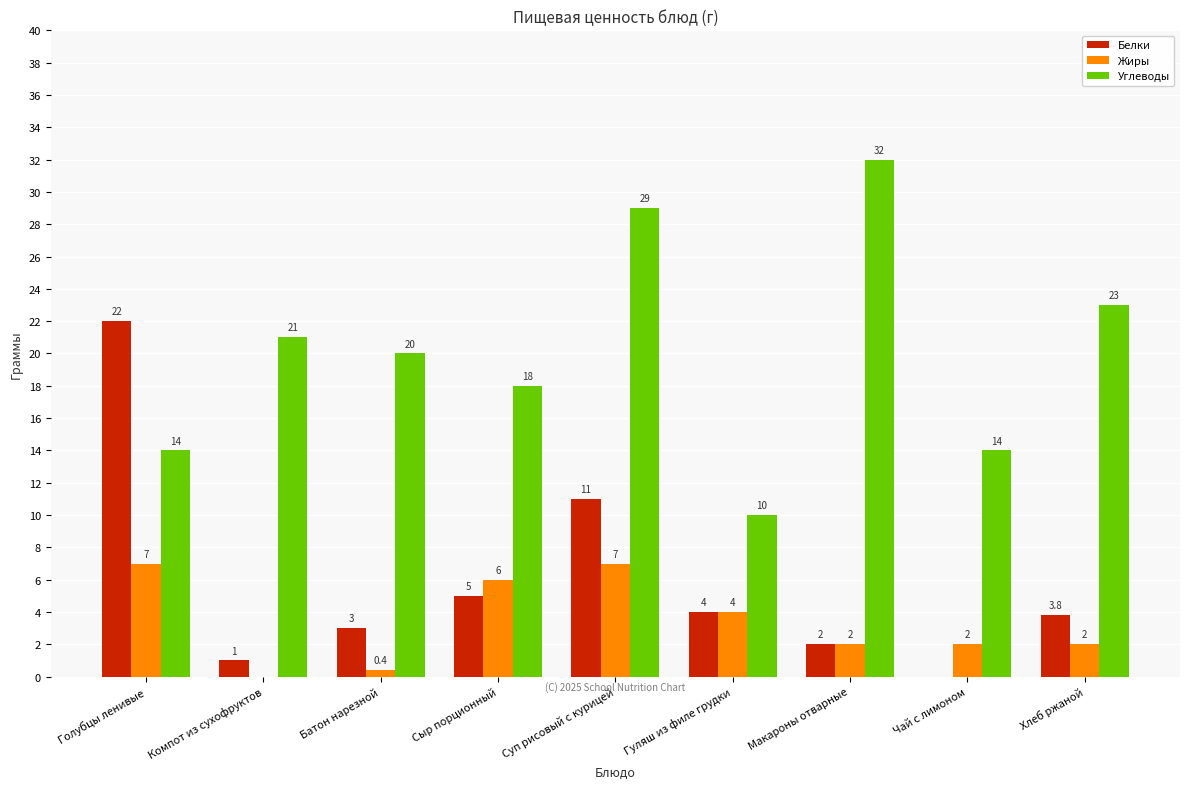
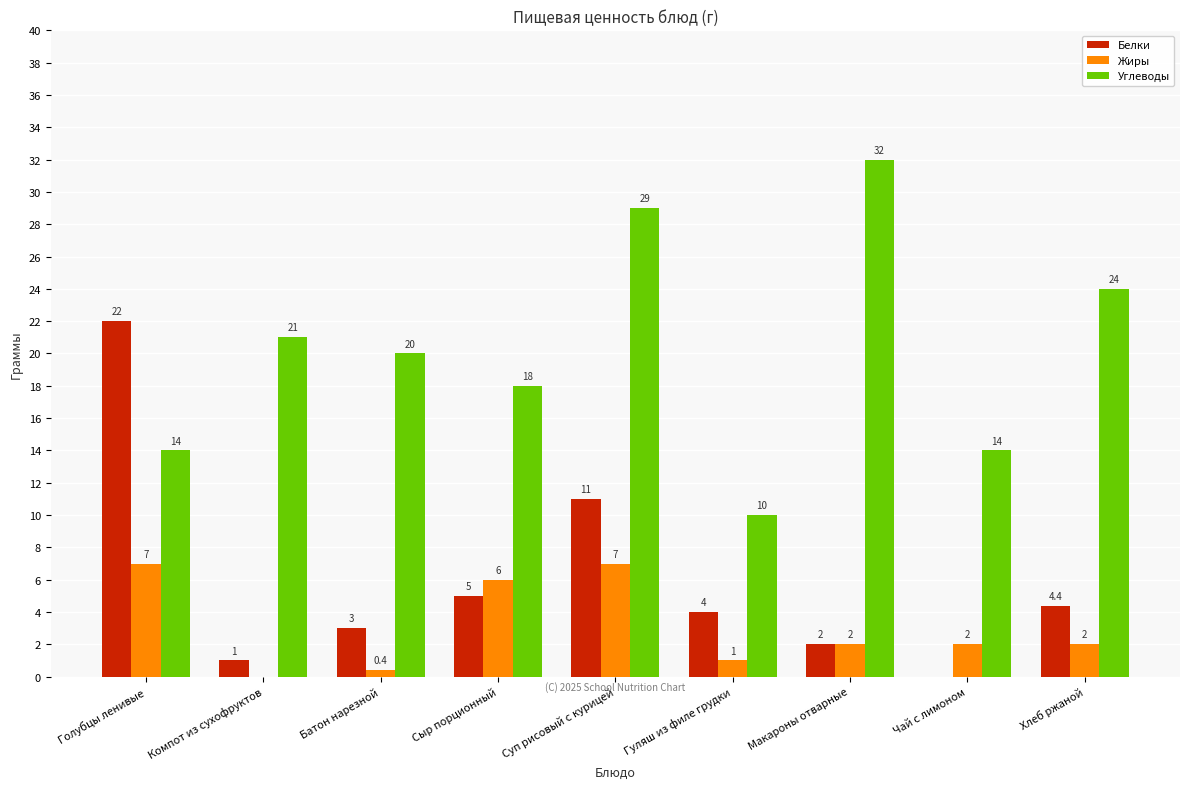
  {
    "Белки": {
      "Голубцы ленивые": 22,
      "Компот из сухофруктов": 1,
      "Батон нарезной": 3,
      "Сыр порционный": 5,
      "Суп рисовый с курицей": 11,
      "Гуляш из филе грудки": 4,
      "Макароны отварные": 2,
-     "Хлеб ржаной": 3.8
+     "Хлеб ржаной": 4.4
    },
    "Жиры": {
      "Голубцы ленивые": 7,
      "Батон нарезной": 0.4,
      "Сыр порционный": 6,
      "Суп рисовый с курицей": 7,
-     "Гуляш из филе грудки": 4,
+     "Гуляш из филе грудки": 1,
      "Макароны отварные": 2,
      "Чай с лимоном": 2,
      "Хлеб ржаной": 2
    },
    "Углеводы": {
      "Голубцы ленивые": 14,
      "Компот из сухофруктов": 21,
      "Батон нарезной": 20,
      "Сыр порционный": 18,
      "Суп рисовый с курицей": 29,
      "Гуляш из филе грудки": 10,
      "Макароны отварные": 32,
      "Чай с лимоном": 14,
-     "Хлеб ржаной": 23
+     "Хлеб ржаной": 24
    }
  }
